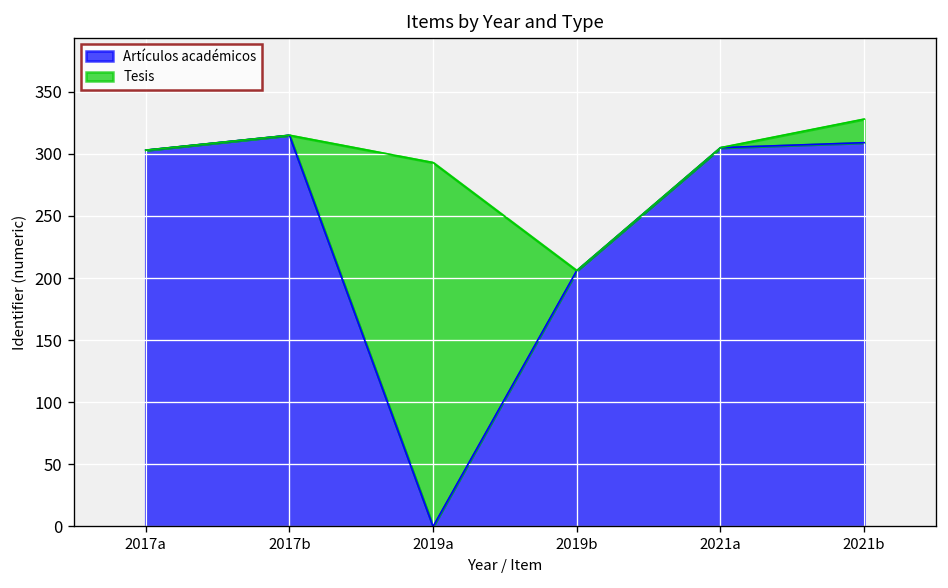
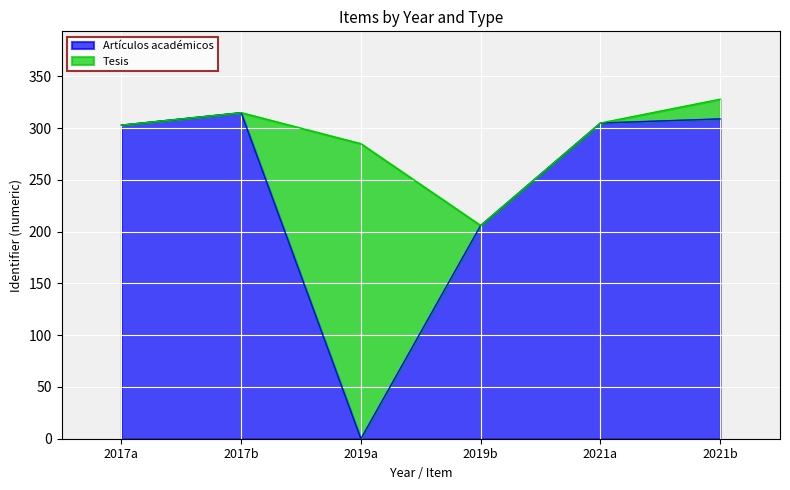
  {
    "Artículos académicos": {
      "2019a": 0,
      "2021b": 309
    },
    "Tesis": {
-     "2019a": 293,
+     "2019a": 285,
      "2021b": 19
    }
  }
